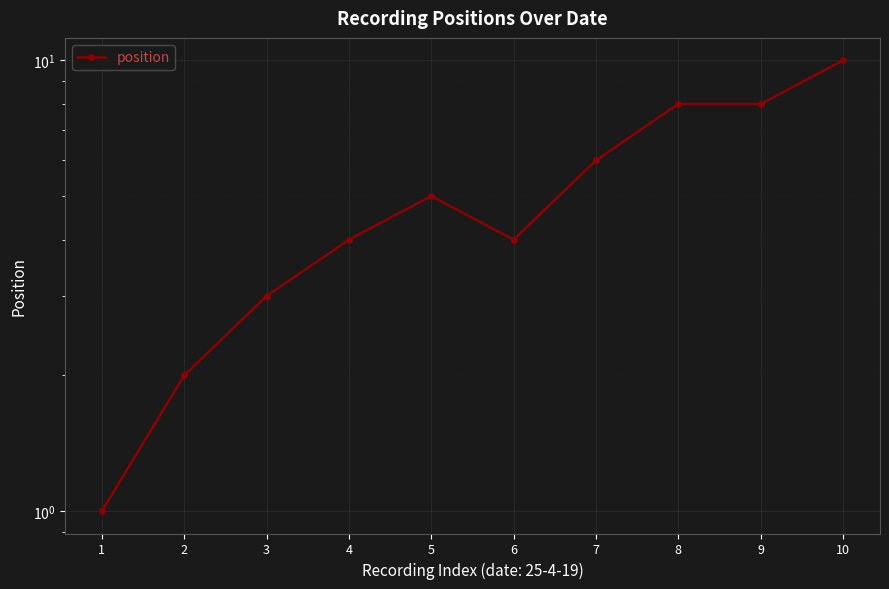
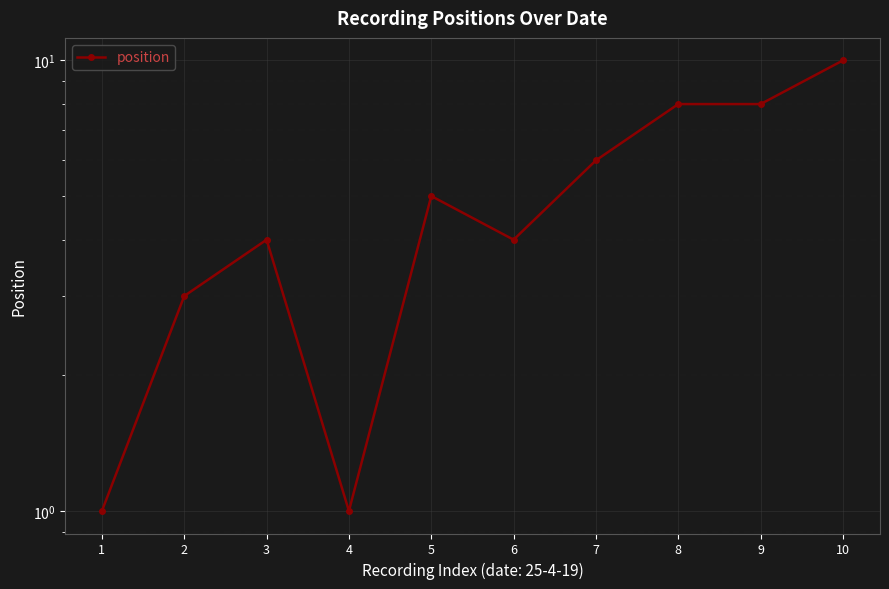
  {
    "1": 1,
-   "2": 2,
-   "3": 3,
-   "4": 4,
+   "2": 3,
+   "3": 4,
+   "4": 1,
    "5": 5,
    "6": 4,
    "7": 6,
    "8": 8,
    "9": 8,
    "10": 10
  }
